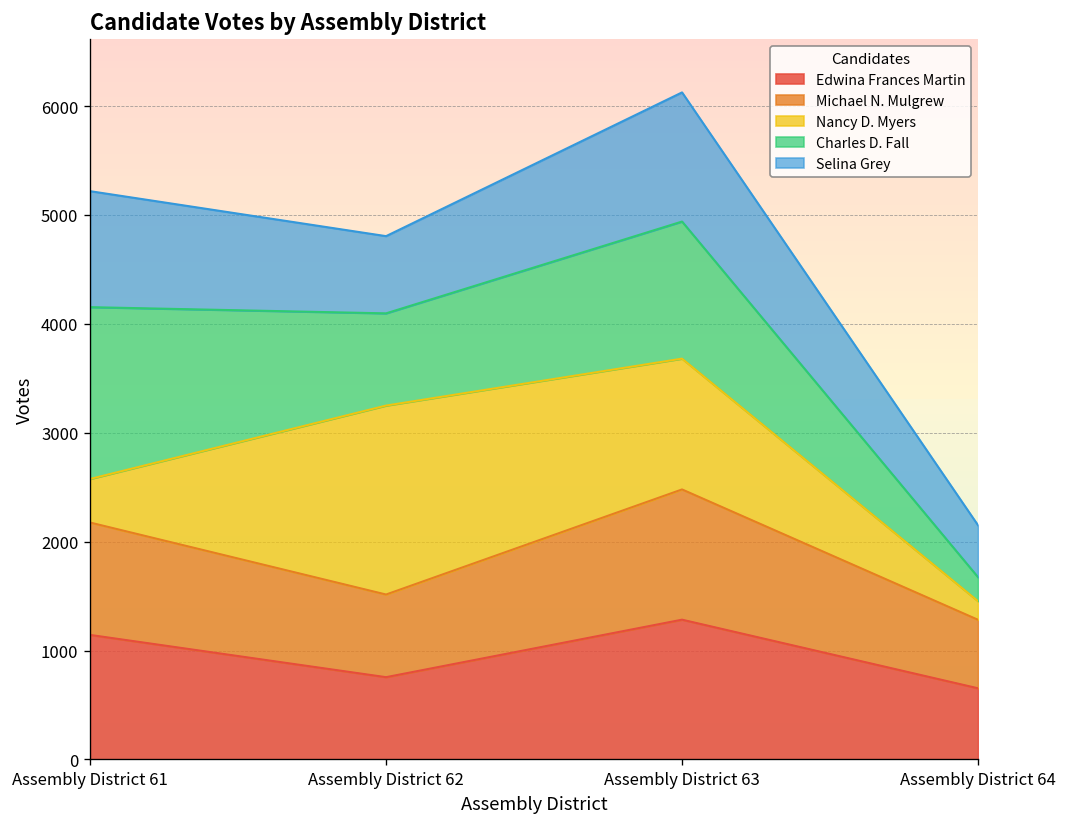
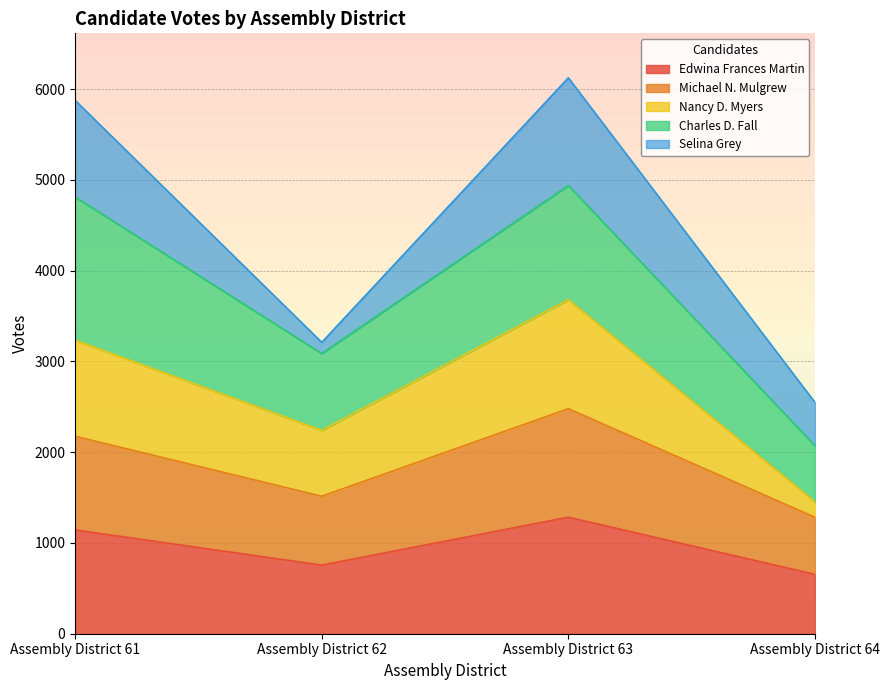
  {
    "Nancy D. Myers": {
-     "Assembly District 61": 400,
-     "Assembly District 62": 1700,
+     "Assembly District 61": 1100,
+     "Assembly District 62": 700,
      "Assembly District 63": 1200,
      "Assembly District 64": 200
    },
    "Charles D. Fall": {
      "Assembly District 61": 1600,
      "Assembly District 62": 800,
      "Assembly District 63": 1300,
-     "Assembly District 64": 200
+     "Assembly District 64": 600
    },
    "Selina Grey": {
      "Assembly District 61": 1100,
-     "Assembly District 62": 700,
+     "Assembly District 62": 100,
      "Assembly District 63": 1200,
      "Assembly District 64": 500
    }
  }
